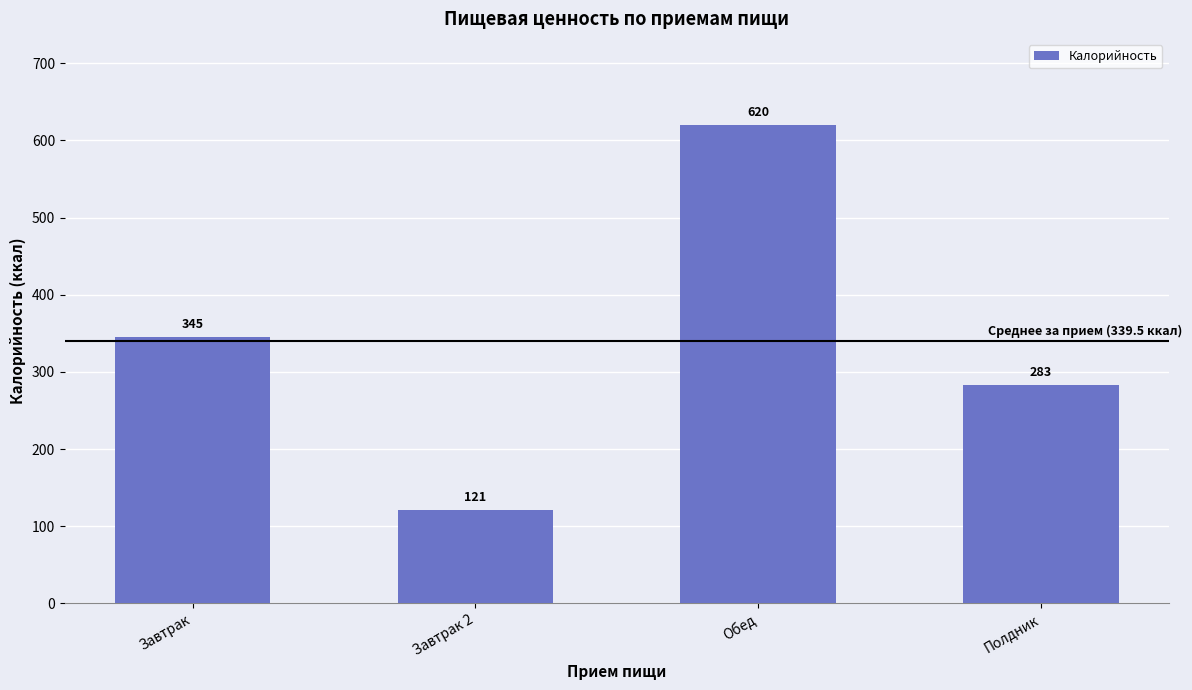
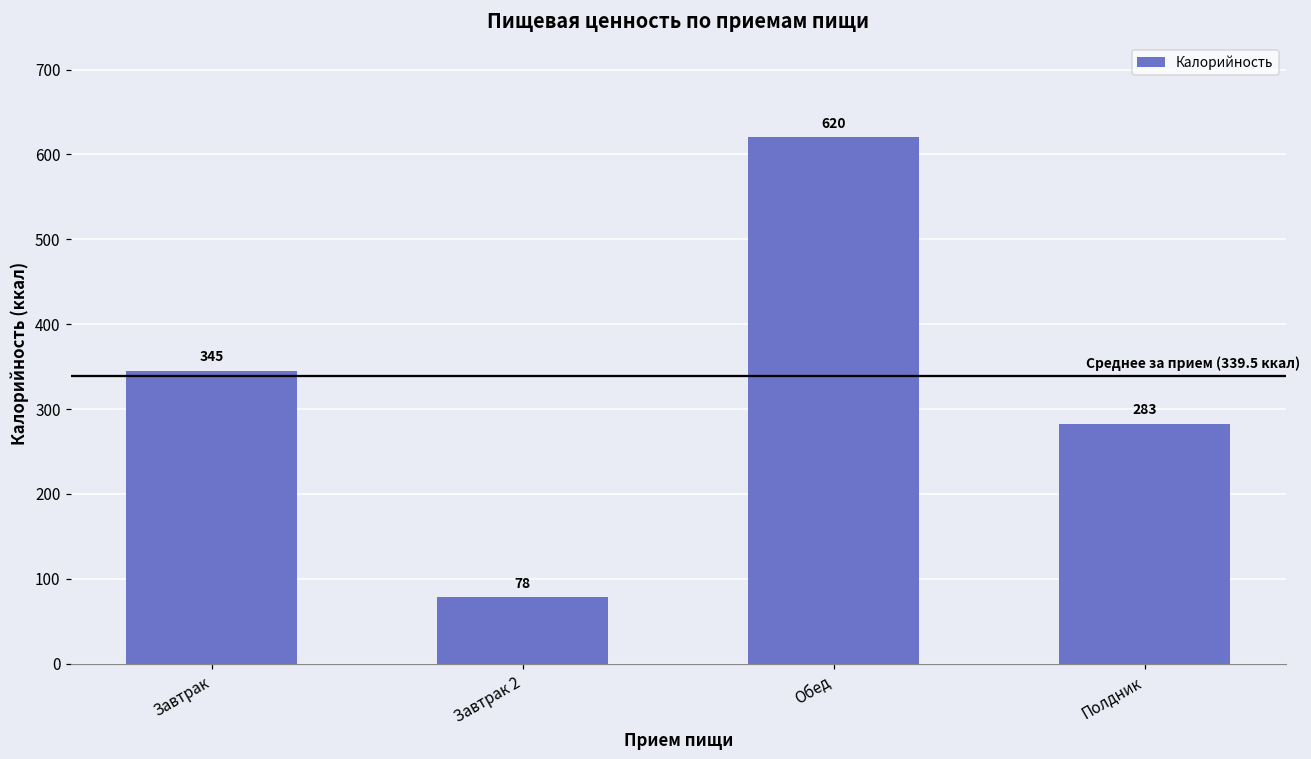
  {
    "Завтрак": 345,
-   "Завтрак 2": 121,
+   "Завтрак 2": 78,
    "Обед": 620,
    "Полдник": 283
  }
